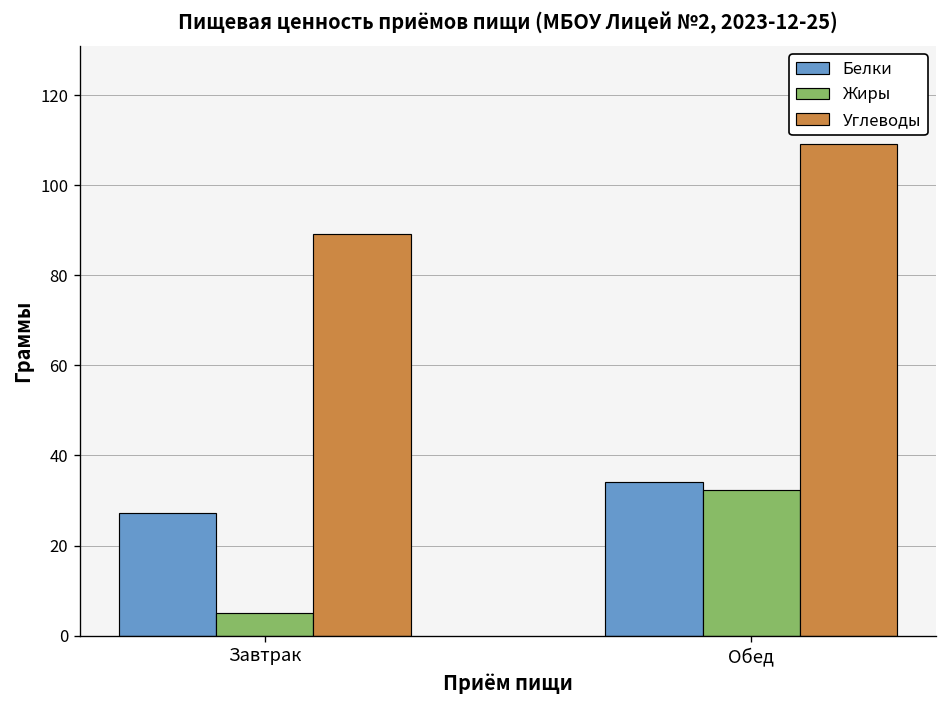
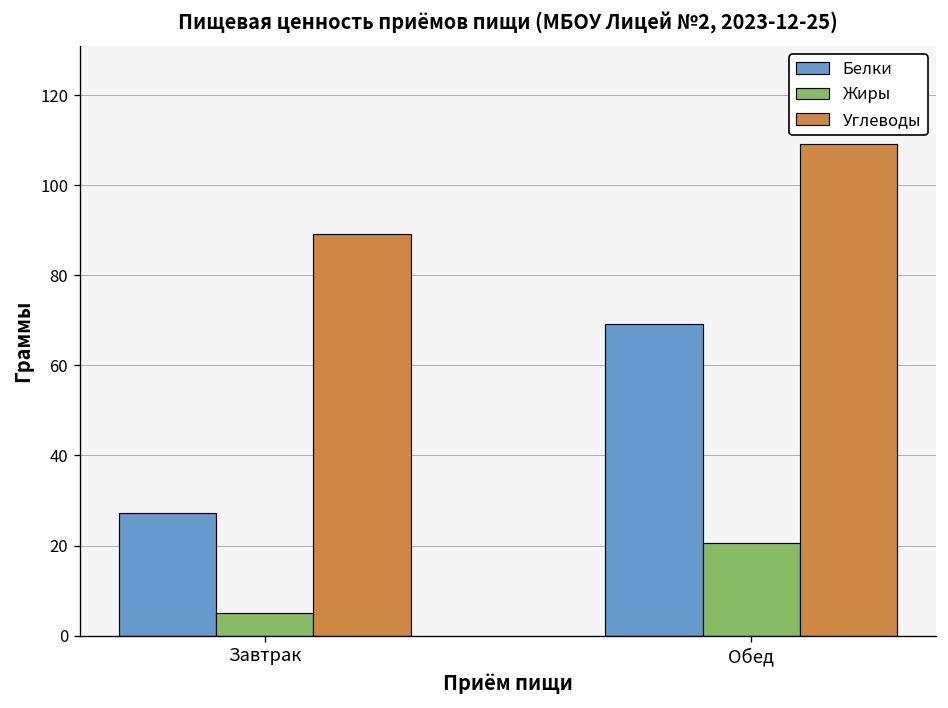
  {
    "Белки": {
      "Завтрак": 27,
-     "Обед": 34
+     "Обед": 69
    },
    "Жиры": {
      "Завтрак": 5,
-     "Обед": 32
+     "Обед": 21
    },
    "Углеводы": {
      "Завтрак": 89,
      "Обед": 109
    }
  }
